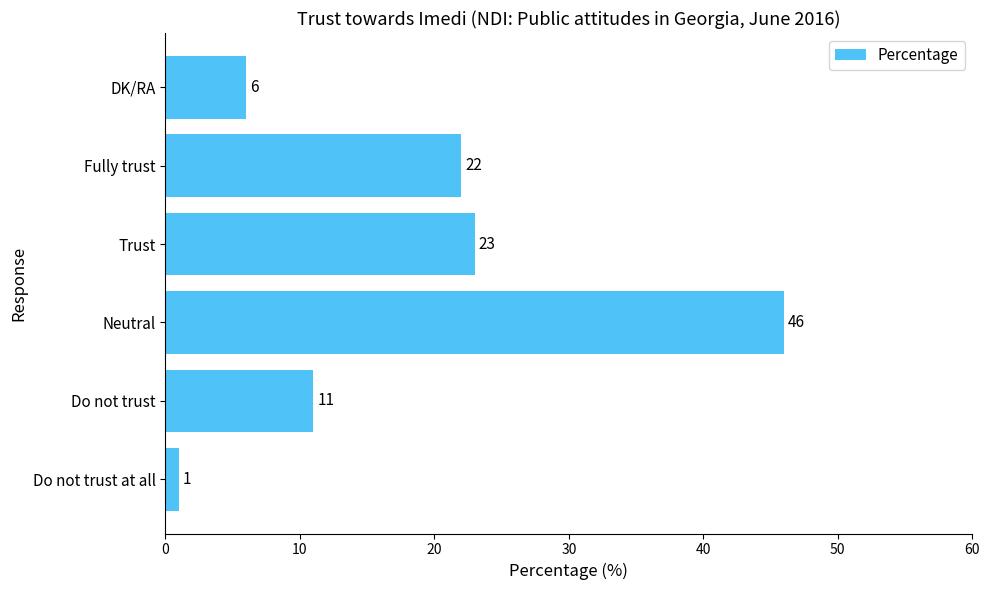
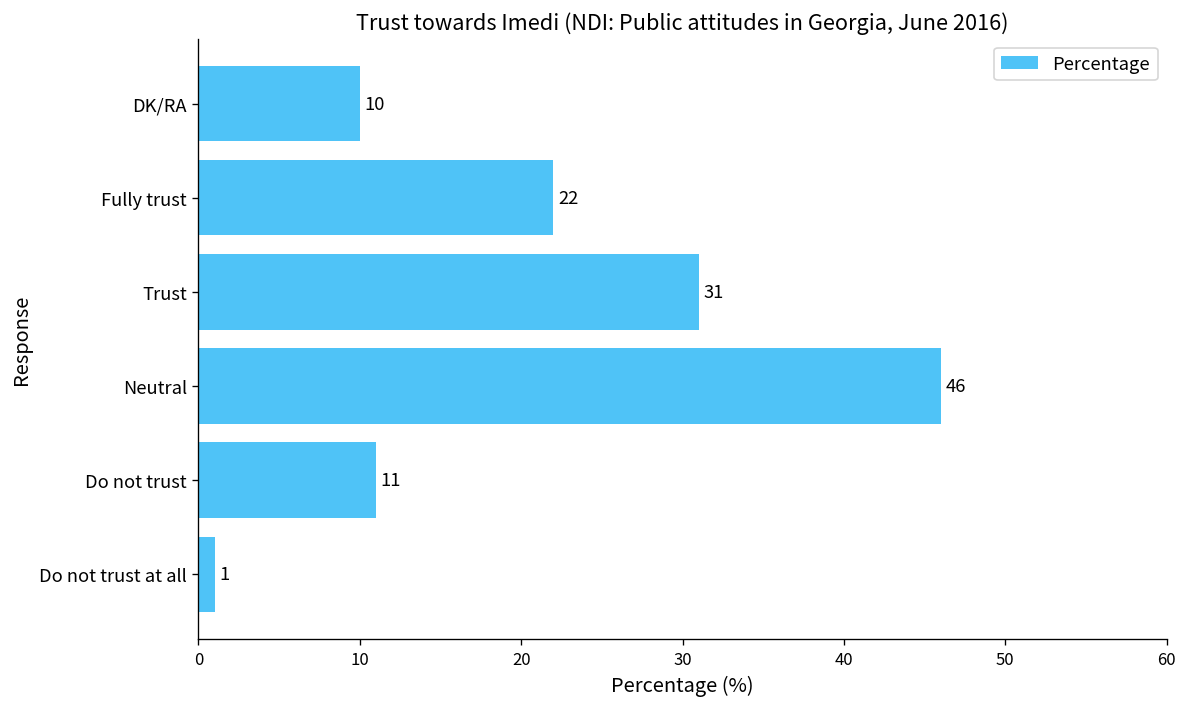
  {
-   "DK/RA": 6,
+   "DK/RA": 10,
    "Fully trust": 22,
-   "Trust": 23,
+   "Trust": 31,
    "Neutral": 46,
    "Do not trust": 11,
    "Do not trust at all": 1
  }
